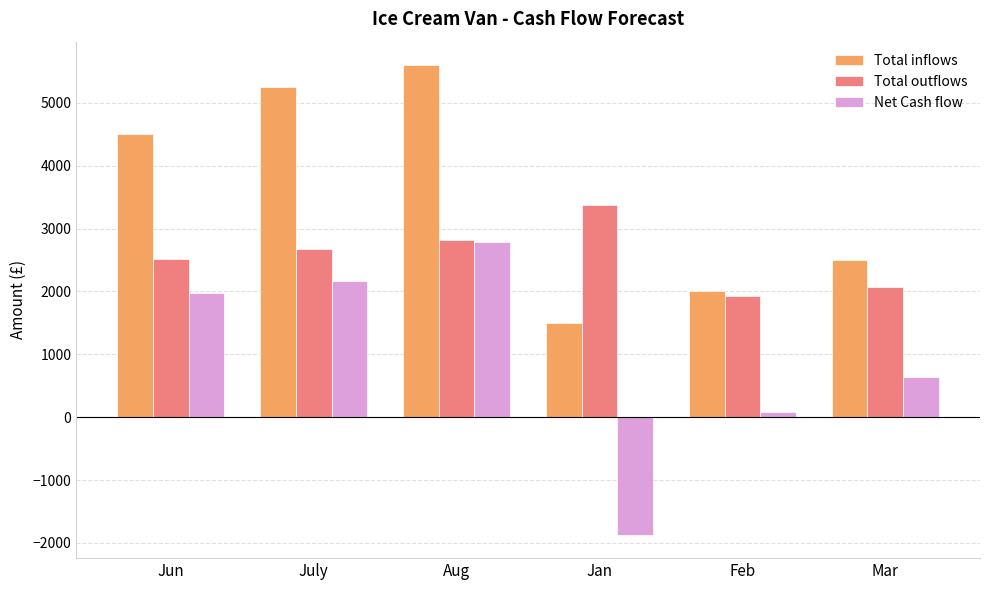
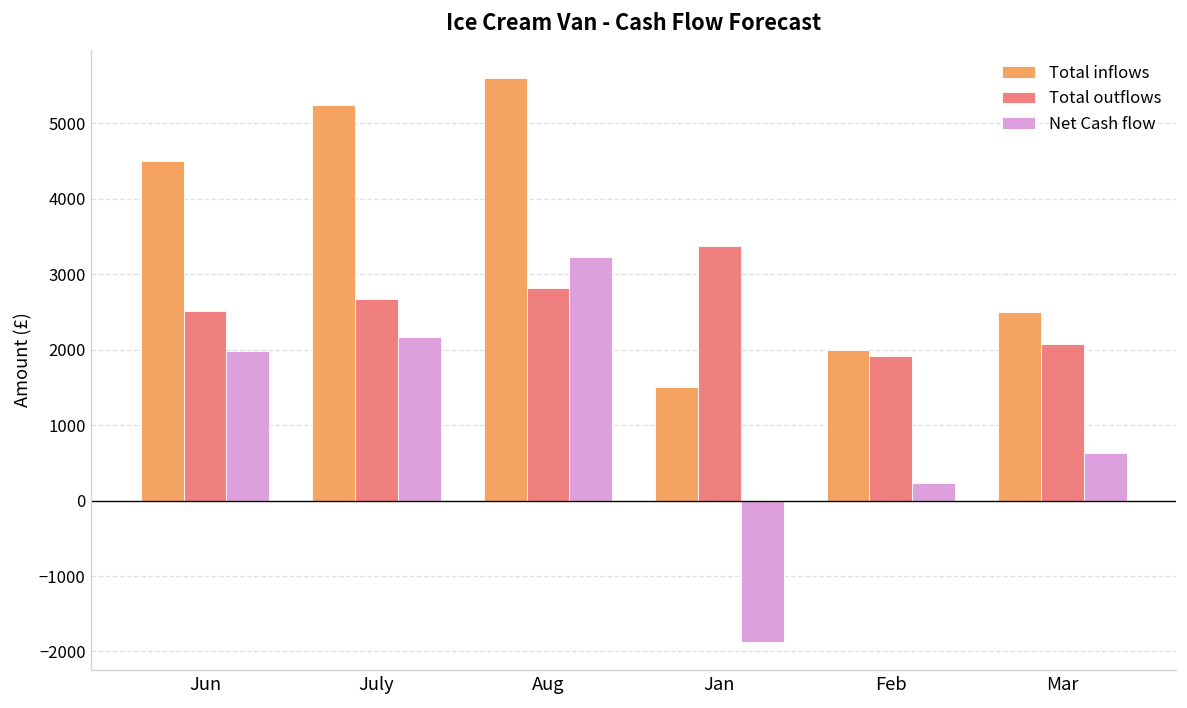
  {
    "Net Cash flow": {
      "Jun": 2000,
      "July": 2200,
-     "Aug": 2800,
+     "Aug": 3200,
      "Jan": -1900,
-     "Feb": 100,
+     "Feb": 200,
      "Mar": 600
    }
  }
